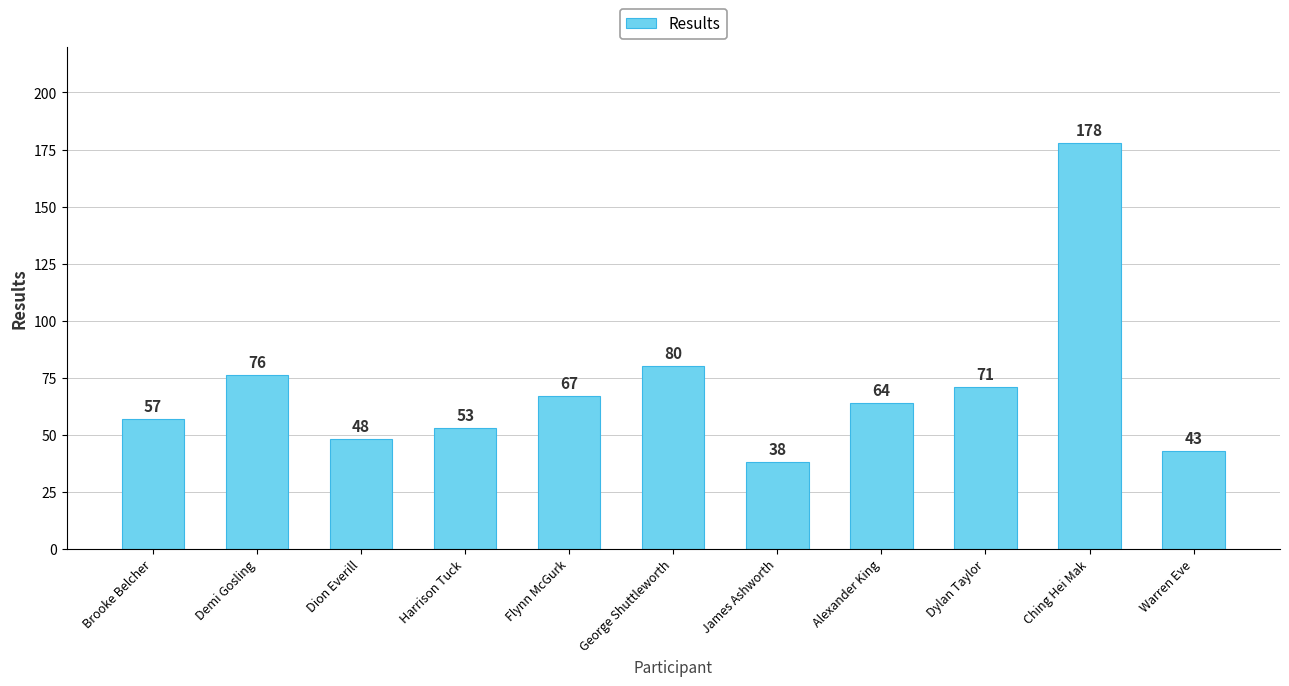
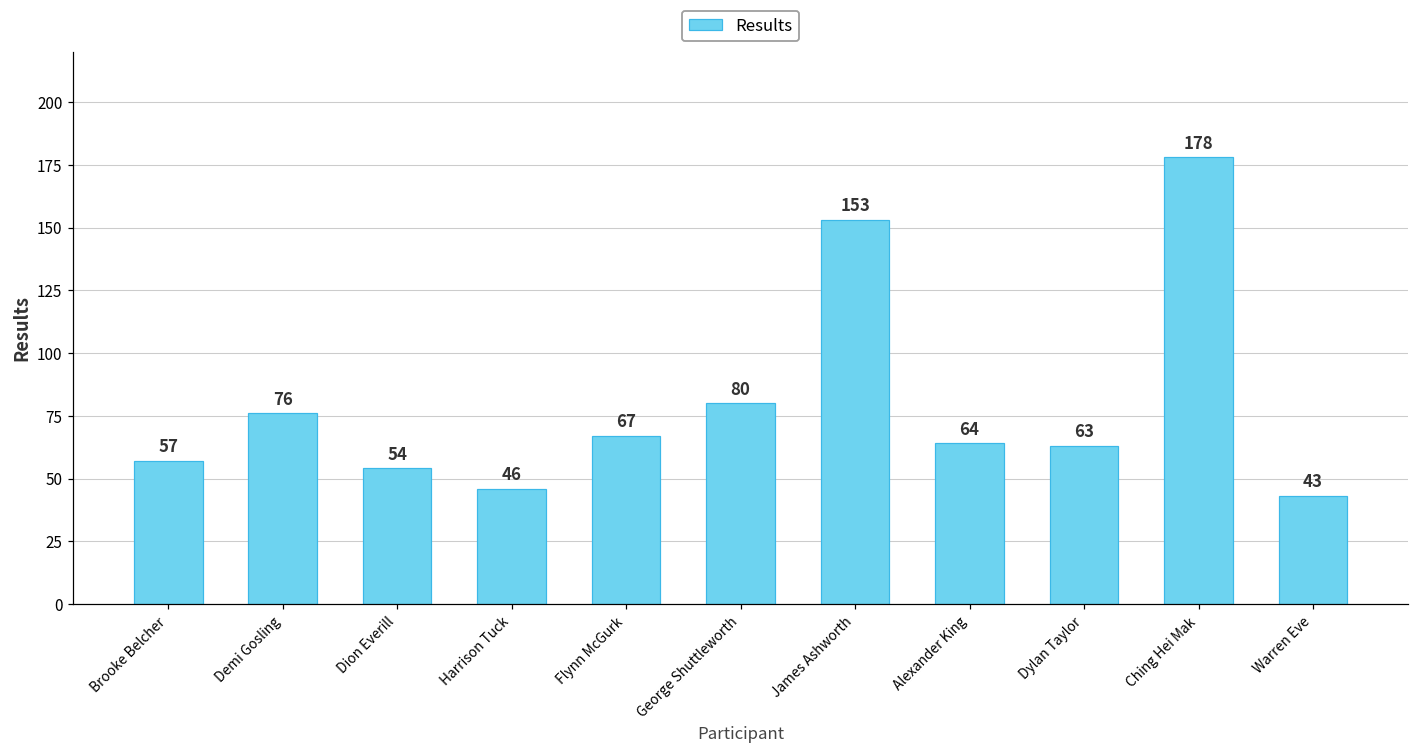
  {
    "Brooke Belcher": 57,
    "Demi Gosling": 76,
-   "Dion Everill": 48,
-   "Harrison Tuck": 53,
+   "Dion Everill": 54,
+   "Harrison Tuck": 46,
    "Flynn McGurk": 67,
    "George Shuttleworth": 80,
-   "James Ashworth": 38,
+   "James Ashworth": 153,
    "Alexander King": 64,
-   "Dylan Taylor": 71,
+   "Dylan Taylor": 63,
    "Ching Hei Mak": 178,
    "Warren Eve": 43
  }
